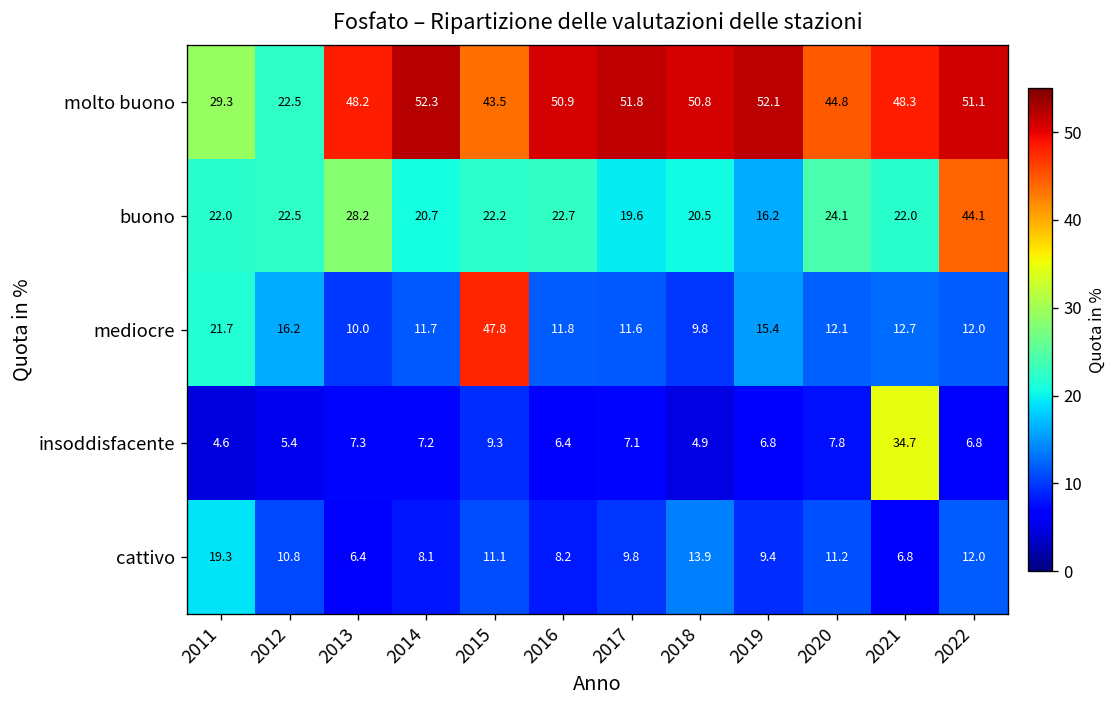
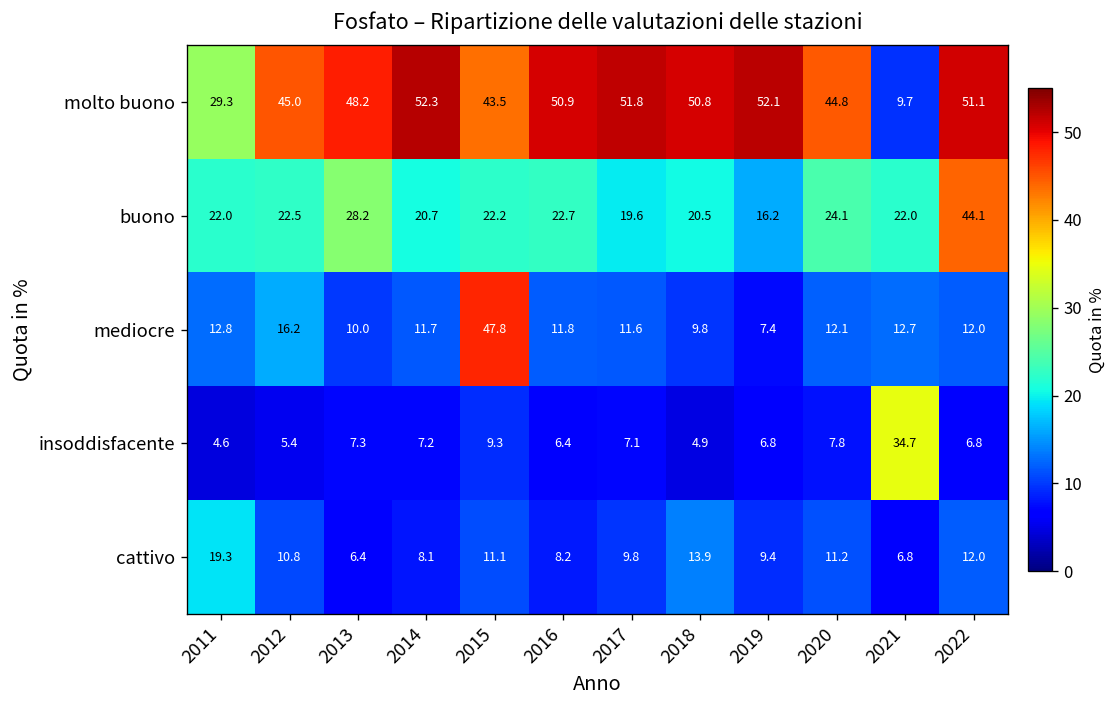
  {
    "molto buono": {
      "2011": 29.3,
-     "2012": 22.5,
+     "2012": 45.0,
      "2013": 48.2,
      "2014": 52.3,
      "2015": 43.5,
      "2016": 50.9,
      "2017": 51.8,
      "2018": 50.8,
      "2019": 52.1,
      "2020": 44.8,
-     "2021": 48.3,
+     "2021": 9.7,
      "2022": 51.1
    },
    "buono": {
      "2011": 22.0,
      "2012": 22.5,
      "2013": 28.2,
      "2014": 20.7,
      "2015": 22.2,
      "2016": 22.7,
      "2017": 19.6,
      "2018": 20.5,
      "2019": 16.2,
      "2020": 24.1,
      "2021": 22.0,
      "2022": 44.1
    },
    "mediocre": {
-     "2011": 21.7,
+     "2011": 12.8,
      "2012": 16.2,
      "2013": 10.0,
      "2014": 11.7,
      "2015": 47.8,
      "2016": 11.8,
      "2017": 11.6,
      "2018": 9.8,
-     "2019": 15.4,
+     "2019": 7.4,
      "2020": 12.1,
      "2021": 12.7,
      "2022": 12.0
    },
    "insoddisfacente": {
      "2011": 4.6,
      "2012": 5.4,
      "2013": 7.3,
      "2014": 7.2,
      "2015": 9.3,
      "2016": 6.4,
      "2017": 7.1,
      "2018": 4.9,
      "2019": 6.8,
      "2020": 7.8,
      "2021": 34.7,
      "2022": 6.8
    },
    "cattivo": {
      "2011": 19.3,
      "2012": 10.8,
      "2013": 6.4,
      "2014": 8.1,
      "2015": 11.1,
      "2016": 8.2,
      "2017": 9.8,
      "2018": 13.9,
      "2019": 9.4,
      "2020": 11.2,
      "2021": 6.8,
      "2022": 12.0
    }
  }
